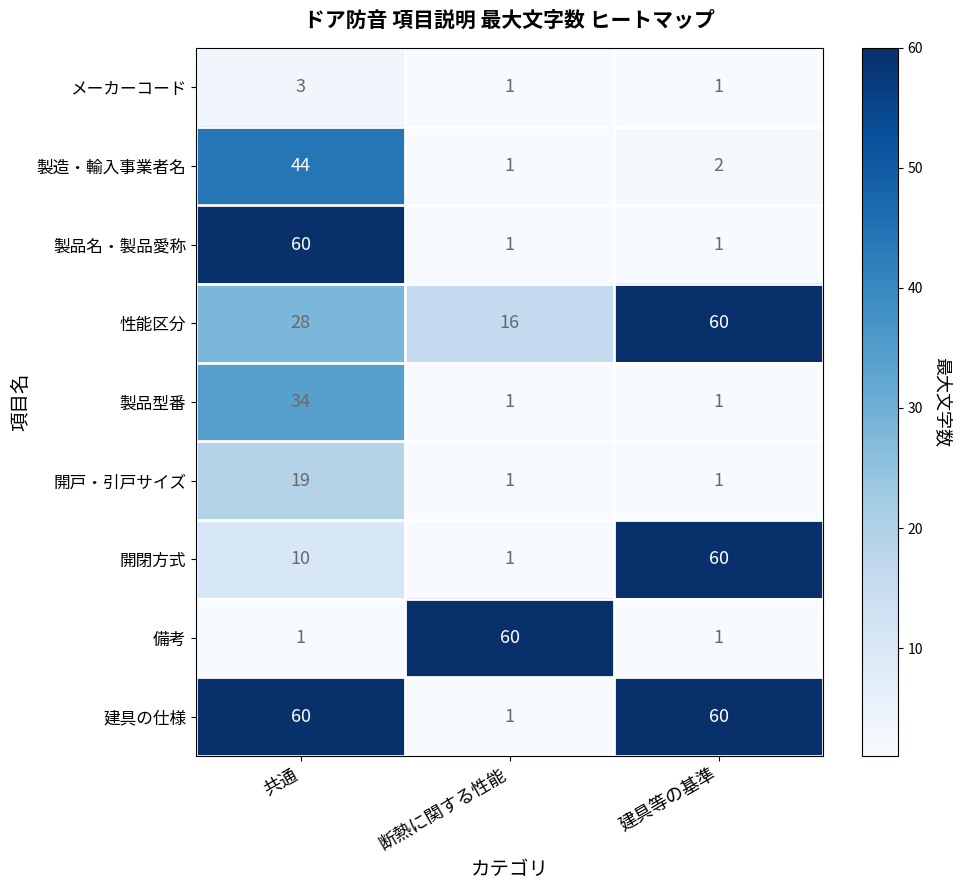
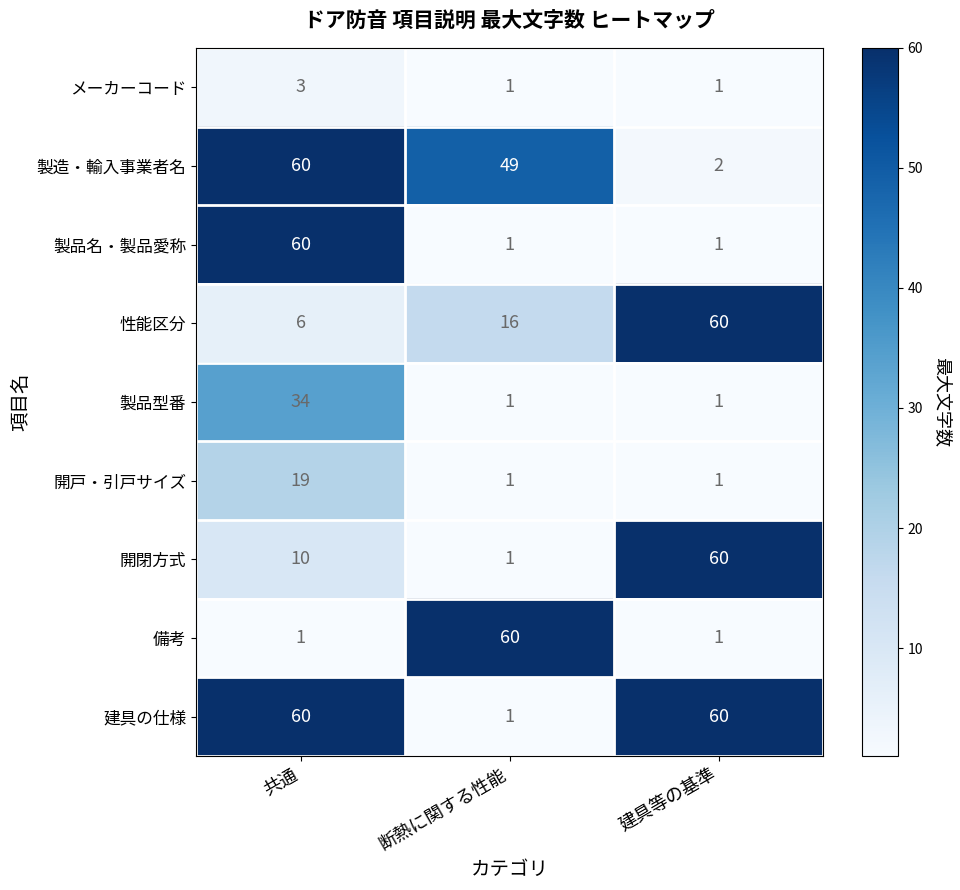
  {
    "メーカーコード": {
      "共通": 3,
      "断熱に関する性能": 1,
      "建具等の基準": 1
    },
    "製造・輸入事業者名": {
-     "共通": 44,
-     "断熱に関する性能": 1,
+     "共通": 60,
+     "断熱に関する性能": 49,
      "建具等の基準": 2
    },
    "製品名・製品愛称": {
      "共通": 60,
      "断熱に関する性能": 1,
      "建具等の基準": 1
    },
    "性能区分": {
-     "共通": 28,
+     "共通": 6,
      "断熱に関する性能": 16,
      "建具等の基準": 60
    },
    "製品型番": {
      "共通": 34,
      "断熱に関する性能": 1,
      "建具等の基準": 1
    },
    "開戸・引戸サイズ": {
      "共通": 19,
      "断熱に関する性能": 1,
      "建具等の基準": 1
    },
    "開閉方式": {
      "共通": 10,
      "断熱に関する性能": 1,
      "建具等の基準": 60
    },
    "備考": {
      "共通": 1,
      "断熱に関する性能": 60,
      "建具等の基準": 1
    },
    "建具の仕様": {
      "共通": 60,
      "断熱に関する性能": 1,
      "建具等の基準": 60
    }
  }
